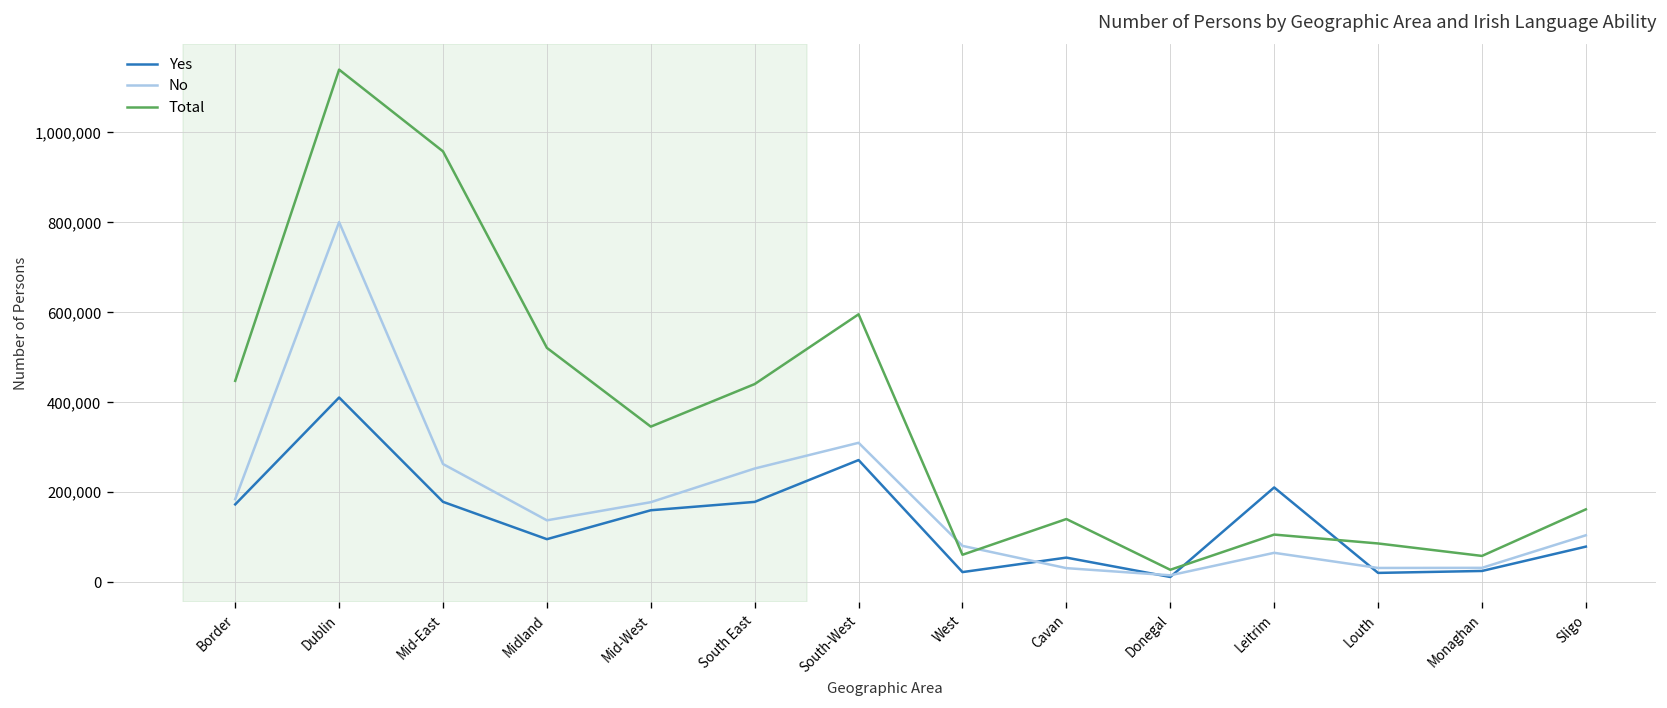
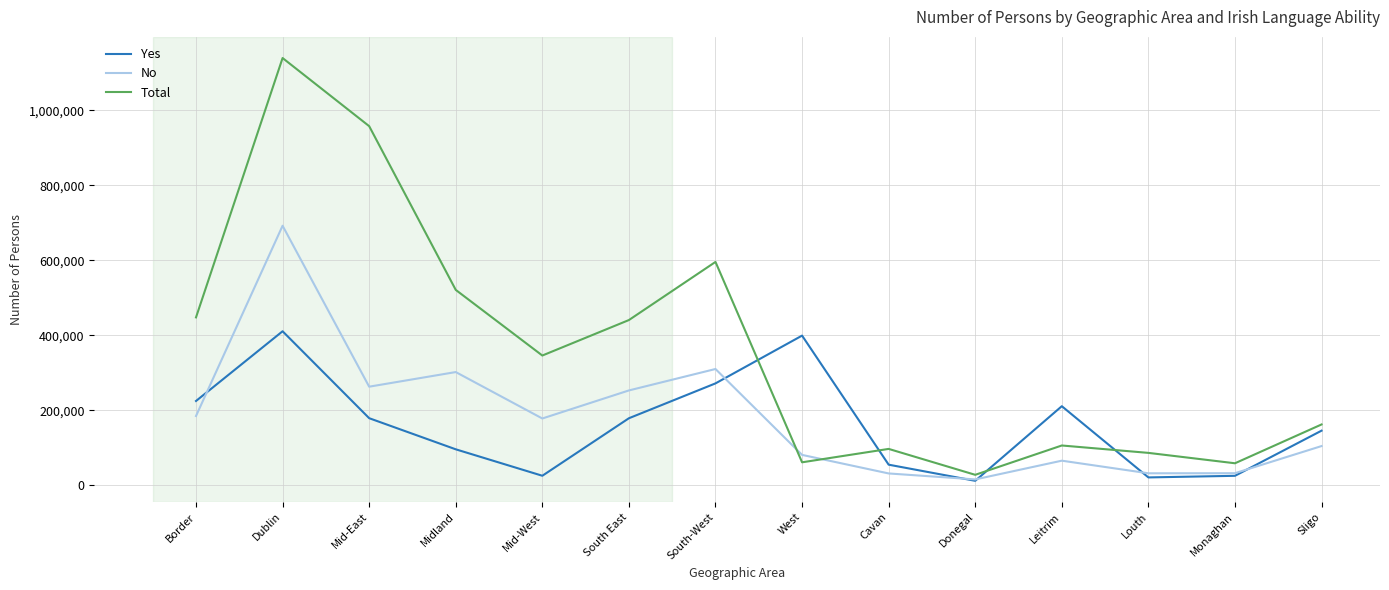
  {
    "Yes": {
-     "Border": "170,000",
+     "Border": "220,000",
      "Dublin": "410,000",
      "Mid-East": "180,000",
      "Midland": "100,000",
-     "Mid-West": "160,000",
+     "Mid-West": "30,000",
      "South East": "180,000",
      "South-West": "270,000",
-     "West": "20,000",
+     "West": "400,000",
      "Cavan": "50,000",
      "Leitrim": "210,000",
      "Louth": "20,000",
      "Monaghan": "30,000",
-     "Sligo": "80,000"
+     "Sligo": "150,000"
    },
    "No": {
      "Border": "180,000",
-     "Dublin": "800,000",
+     "Dublin": "690,000",
      "Mid-East": "260,000",
-     "Midland": "140,000",
+     "Midland": "300,000",
      "Mid-West": "180,000",
      "South East": "250,000",
      "South-West": "310,000",
      "West": "80,000",
      "Cavan": "30,000",
      "Leitrim": "70,000",
      "Louth": "30,000",
      "Monaghan": "30,000",
      "Sligo": "100,000"
    },
    "Total": {
      "Border": "450,000",
      "Dublin": "1,140,000",
      "Mid-East": "960,000",
      "Midland": "520,000",
      "Mid-West": "350,000",
      "South East": "440,000",
      "South-West": "600,000",
      "West": "60,000",
-     "Cavan": "140,000",
+     "Cavan": "100,000",
      "Donegal": "30,000",
      "Leitrim": "110,000",
      "Louth": "90,000",
      "Monaghan": "60,000",
      "Sligo": "160,000"
    }
  }
